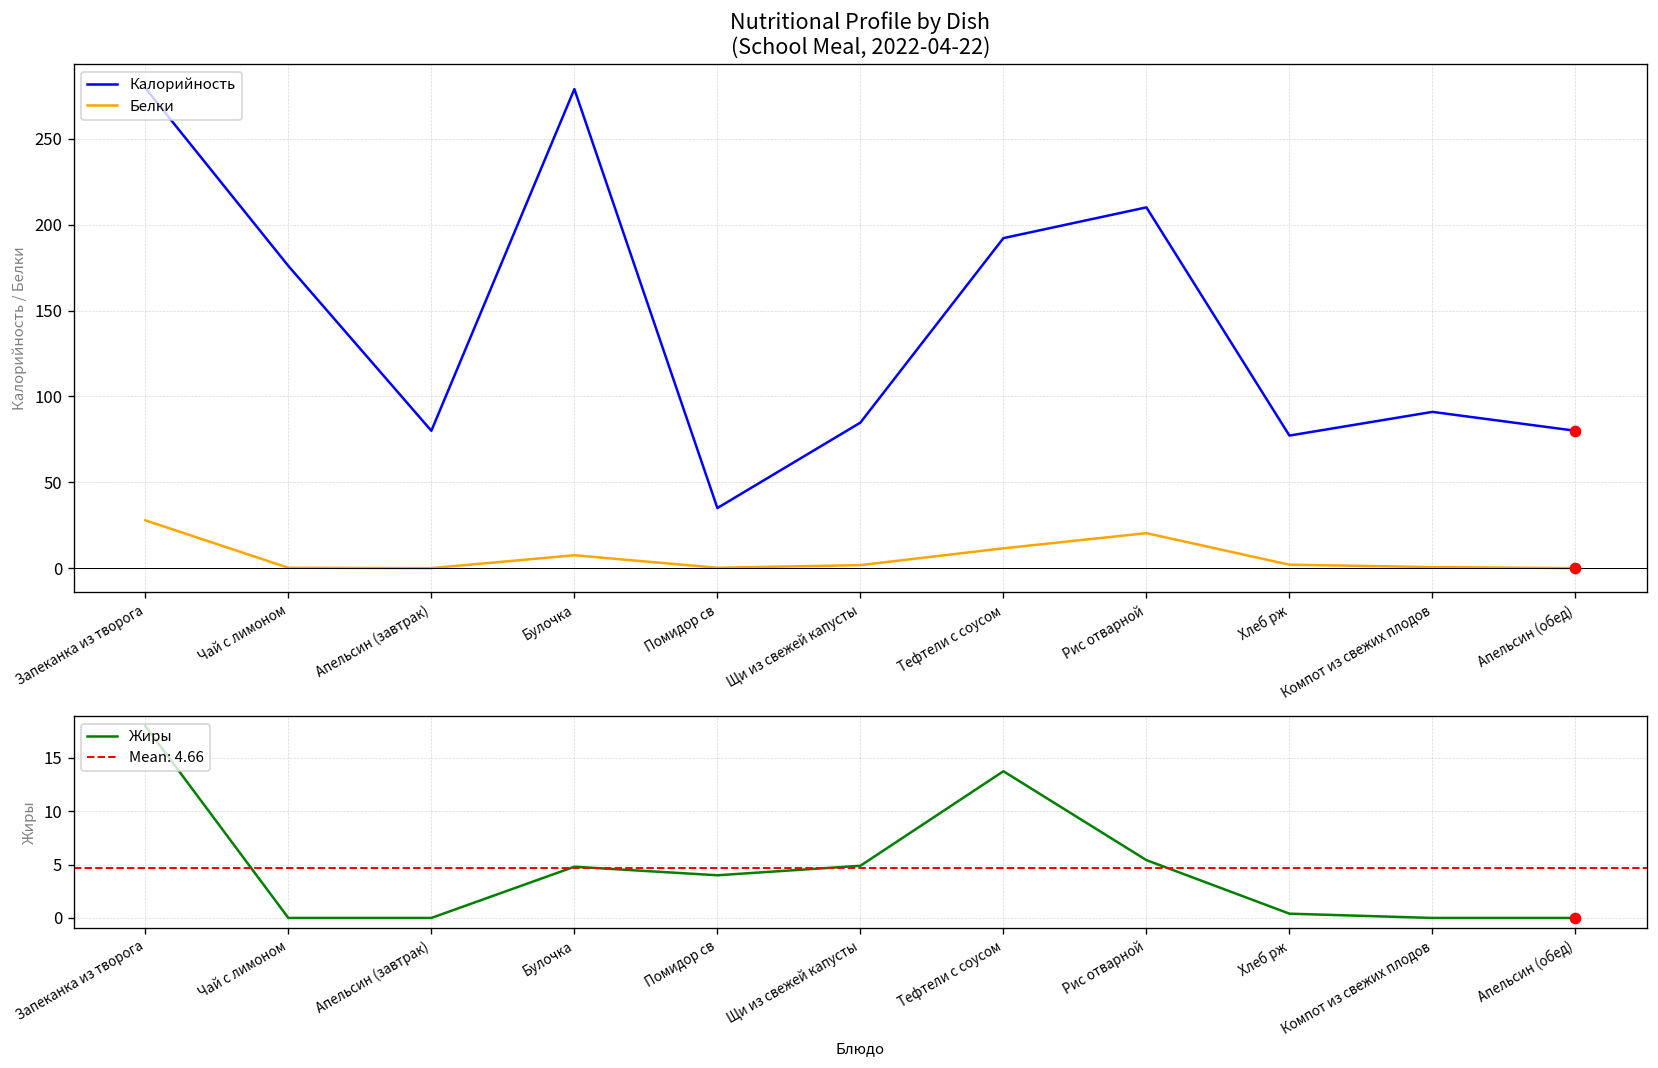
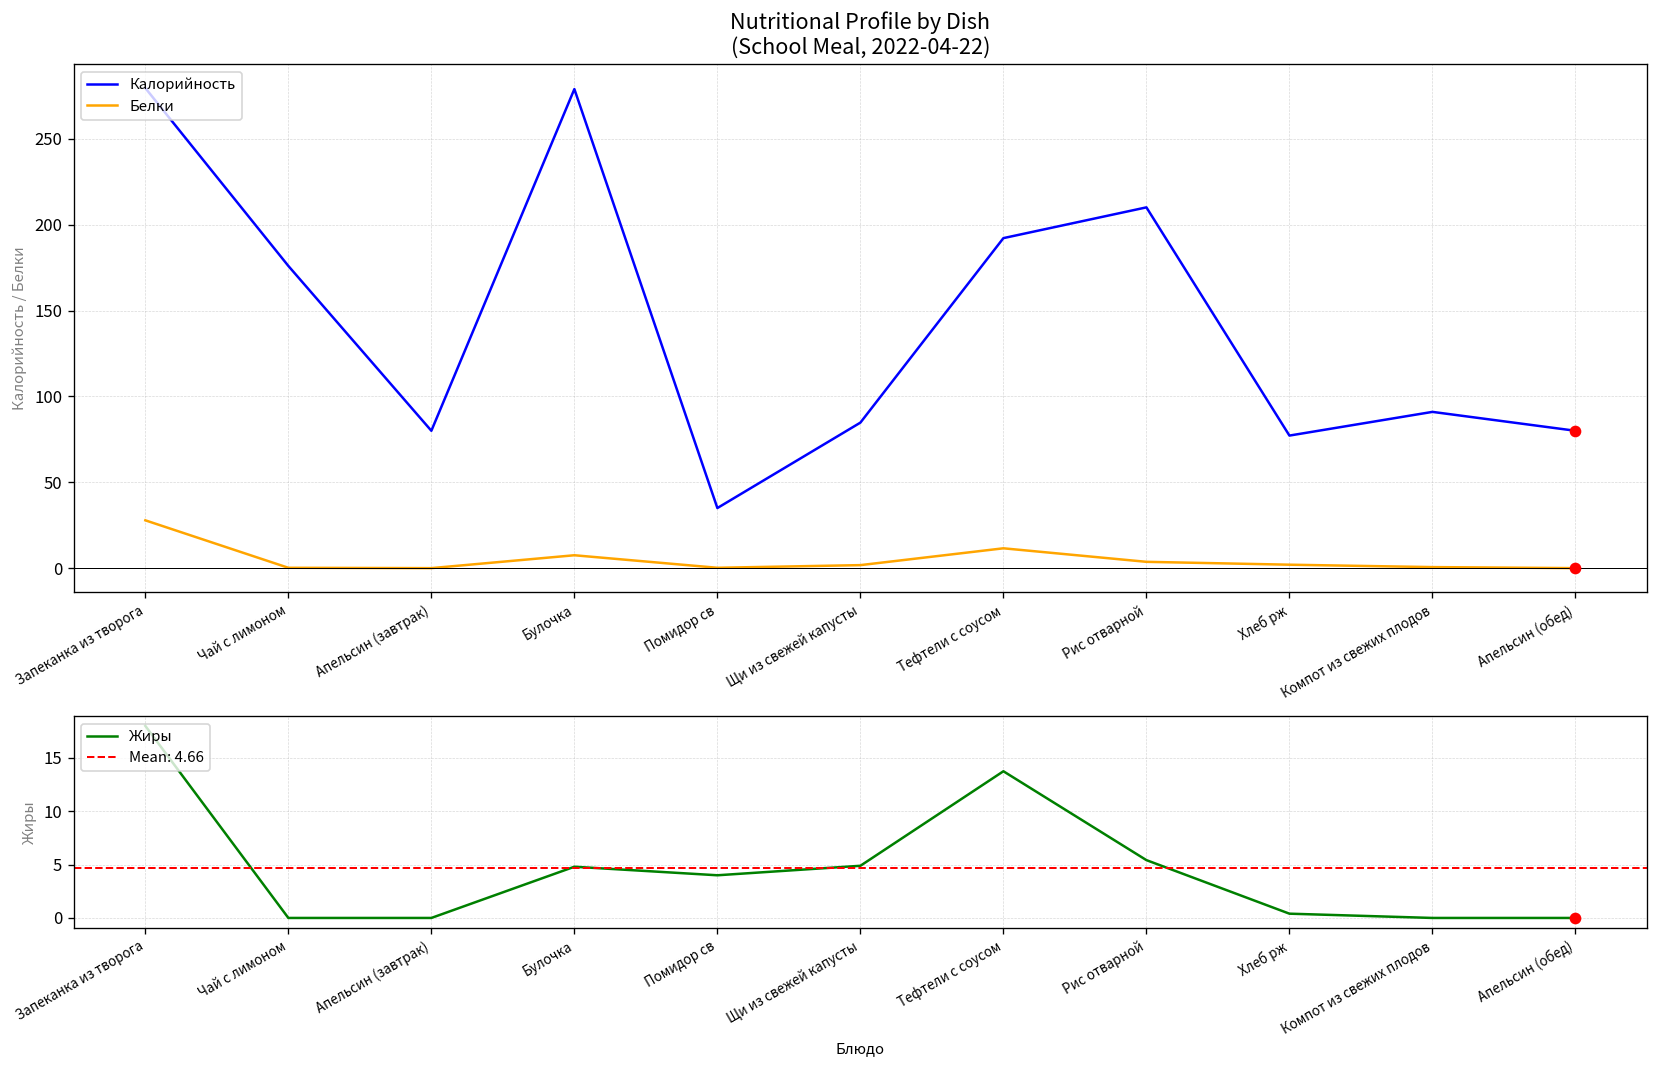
  {
    "Nutritional Profile by Dish (School Meal, 2022-04-22)": {
      "Калорийность": {
        "Чай с лимоном": 176,
        "Апельсин (завтрак)": 80,
        "Булочка": 279,
        "Помидор св": 35,
        "Щи из свежей капусты": 85,
        "Тефтели с соусом": 192,
        "Рис отварной": 210,
        "Хлеб рж": 77,
        "Компот из свежих плодов": 91
      },
      "Белки": {
        "Запеканка из творога": 28,
        "Чай с лимоном": 0,
        "Апельсин (завтрак)": 0,
        "Булочка": 8,
        "Помидор св": 0,
        "Щи из свежей капусты": 2,
        "Тефтели с соусом": 12,
-       "Рис отварной": 20,
+       "Рис отварной": 4,
        "Хлеб рж": 2,
        "Компот из свежих плодов": 1
      }
    }
  }
